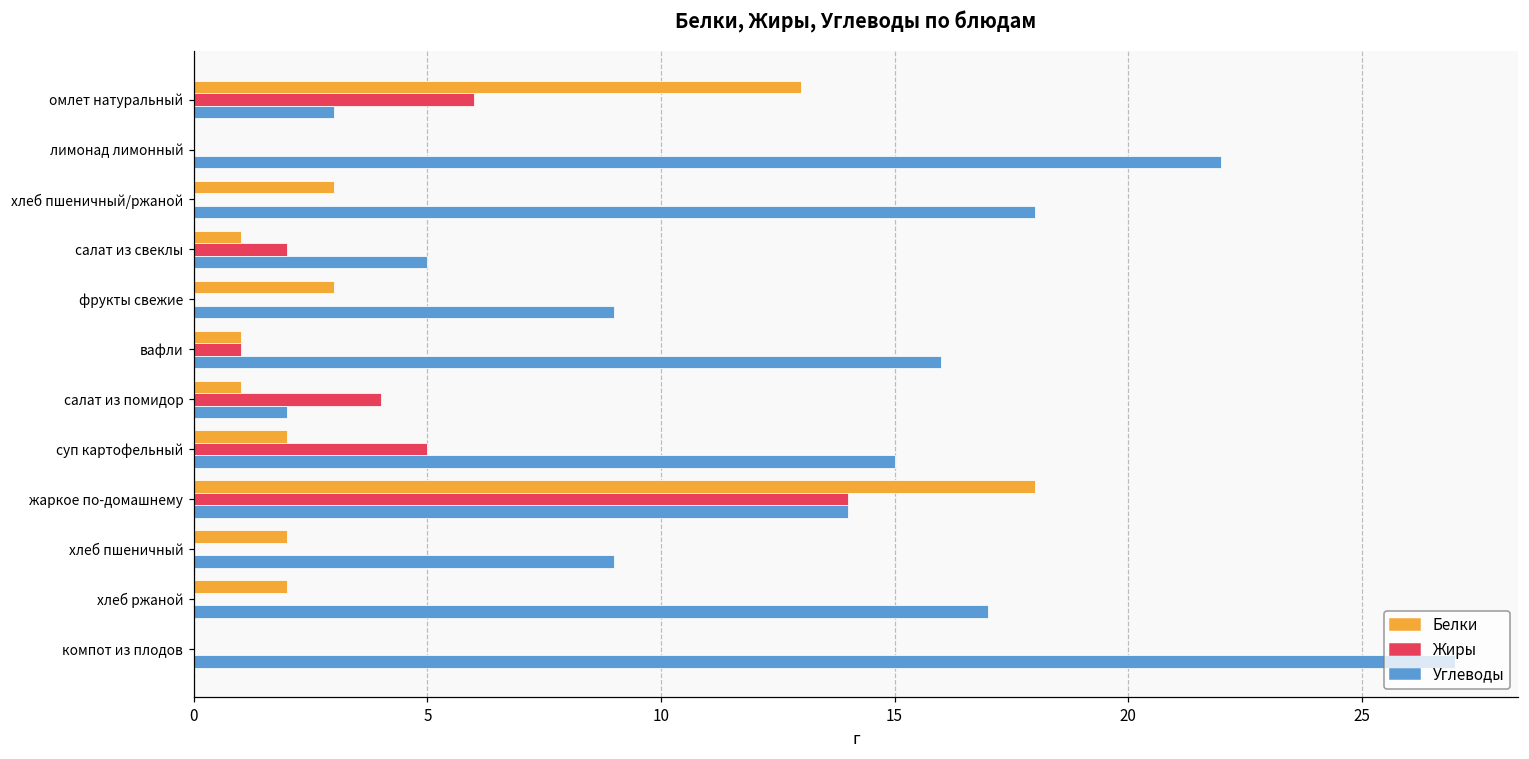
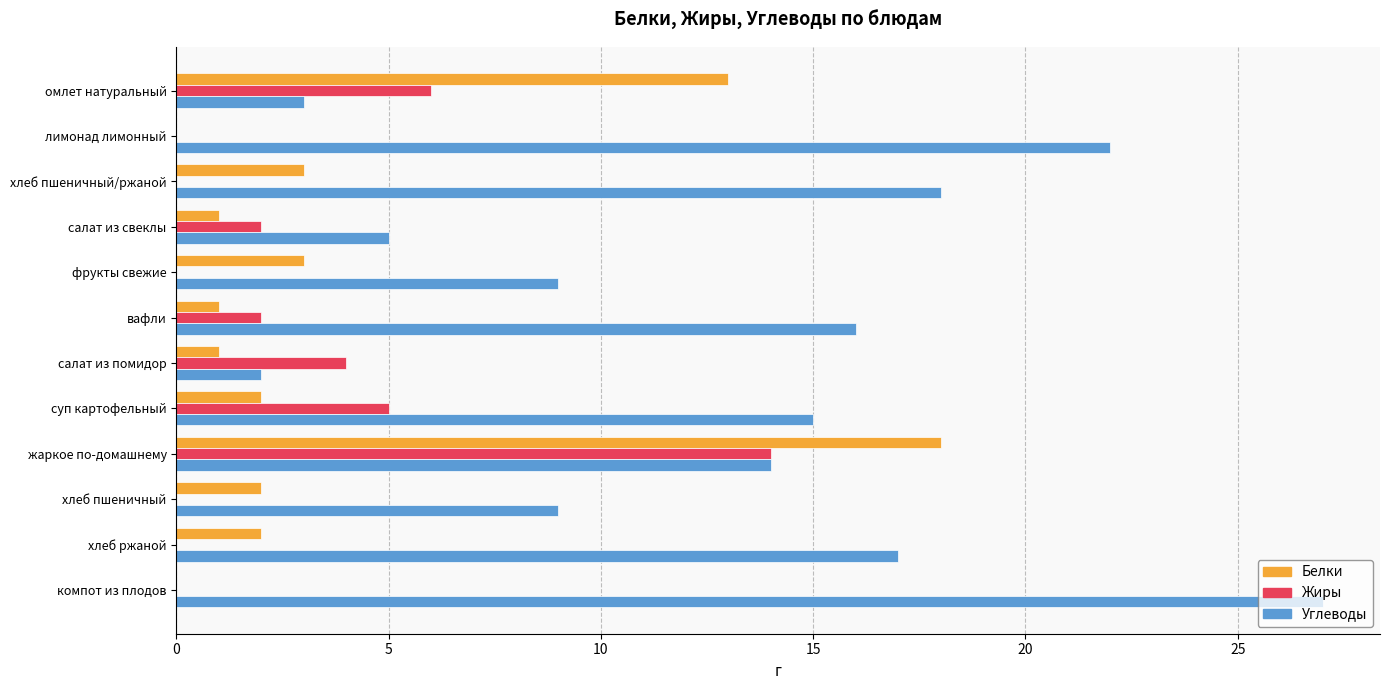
  {
    "Белки": {
      "омлет натуральный": 13,
      "лимонад лимонный": 0,
      "хлеб пшеничный/ржаной": 3,
      "салат из свеклы": 1,
      "фрукты свежие": 3,
      "вафли": 1,
      "салат из помидор": 1,
      "суп картофельный": 2,
      "жаркое по-домашнему": 18,
      "хлеб пшеничный": 2,
      "хлеб ржаной": 2,
      "компот из плодов": 0
    },
    "Жиры": {
      "омлет натуральный": 6,
      "лимонад лимонный": 0,
      "хлеб пшеничный/ржаной": 0,
      "салат из свеклы": 2,
      "фрукты свежие": 0,
-     "вафли": 1,
+     "вафли": 2,
      "салат из помидор": 4,
      "суп картофельный": 5,
      "жаркое по-домашнему": 14,
      "хлеб пшеничный": 0,
      "хлеб ржаной": 0,
      "компот из плодов": 0
    },
    "Углеводы": {
      "омлет натуральный": 3,
      "лимонад лимонный": 22,
      "хлеб пшеничный/ржаной": 18,
      "салат из свеклы": 5,
      "фрукты свежие": 9,
      "вафли": 16,
      "салат из помидор": 2,
      "суп картофельный": 15,
      "жаркое по-домашнему": 14,
      "хлеб пшеничный": 9,
      "хлеб ржаной": 17
    }
  }
